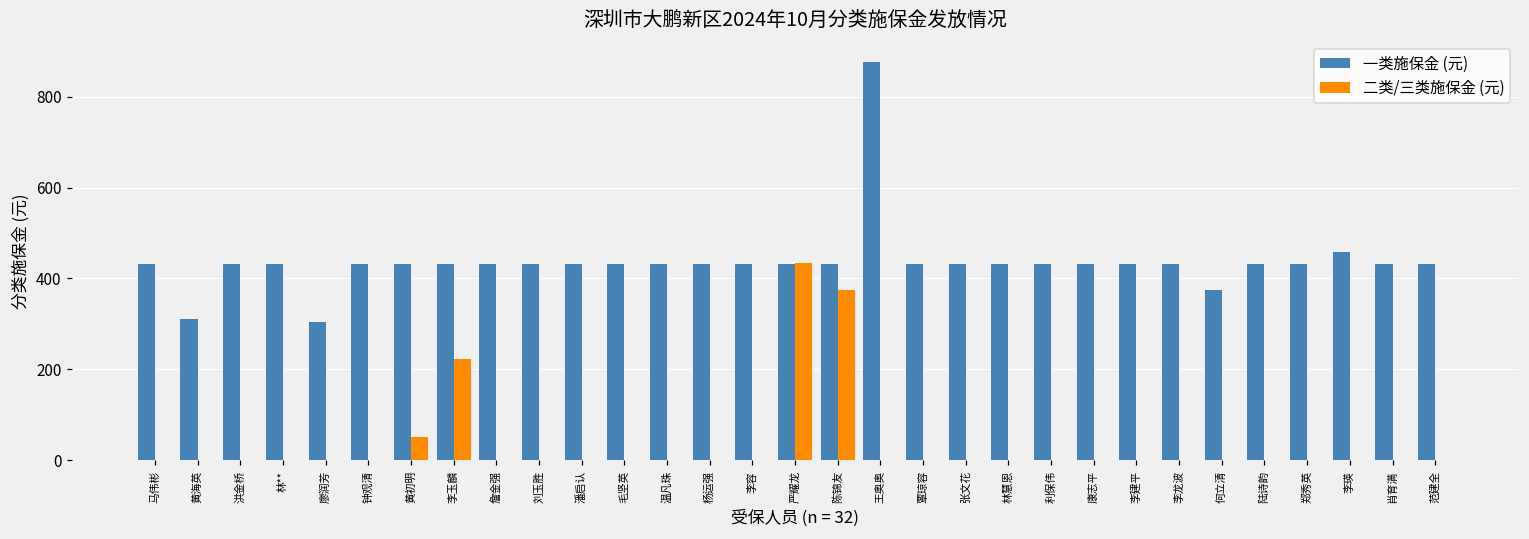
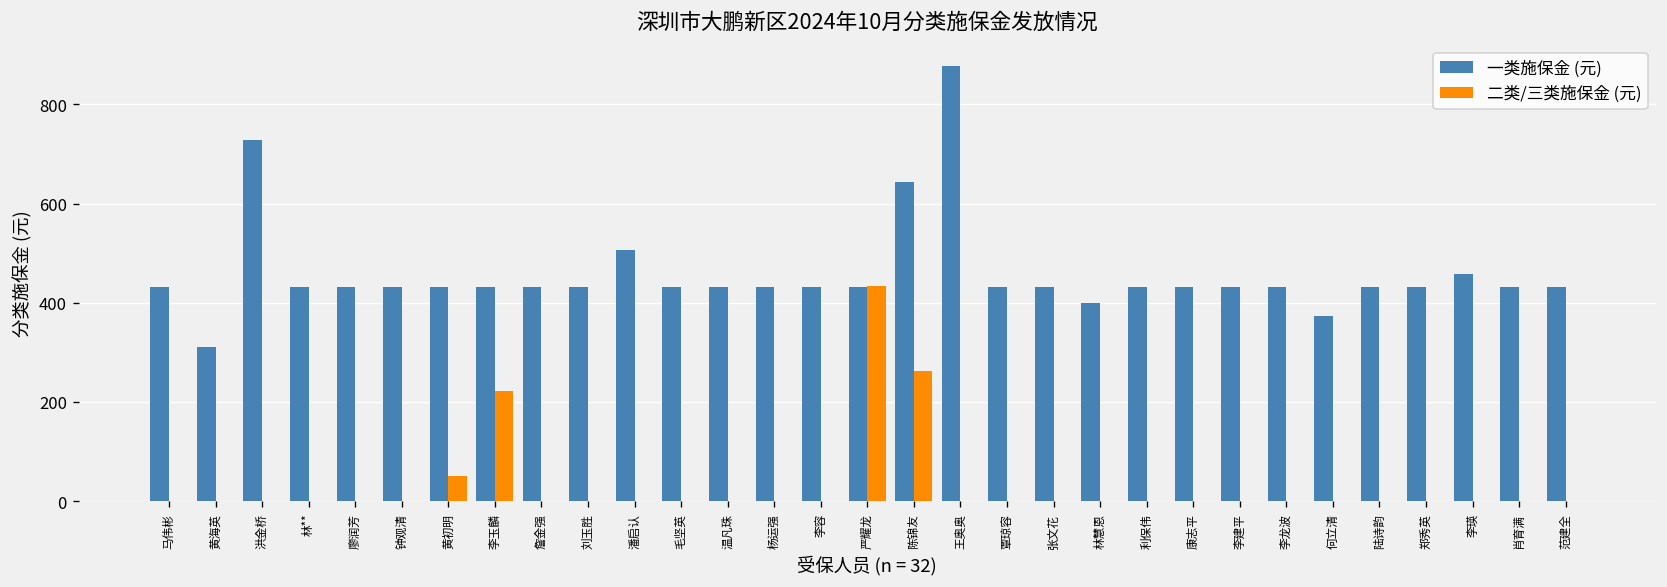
  {
    "一类施保金 (元)": {
      "马伟彬": 430,
      "黄海英": 310,
-     "洪金桥": 430,
+     "洪金桥": 730,
      "林**": 430,
-     "廖润芳": 310,
+     "廖润芳": 430,
      "钟观清": 430,
      "黄初明": 430,
      "李玉麟": 430,
      "詹金强": 430,
      "刘玉胜": 430,
-     "潘启认": 430,
+     "潘启认": 510,
      "毛坚英": 430,
      "温凡珠": 430,
      "杨运强": 430,
      "李容": 430,
      "严耀龙": 430,
-     "陈锦友": 430,
+     "陈锦友": 640,
      "王奥奥": 880,
      "覃琼容": 430,
      "张文花": 430,
-     "林慧恩": 430,
+     "林慧恩": 400,
      "利保伟": 430,
      "康志平": 430,
      "李建平": 430,
      "李龙波": 430,
      "何立清": 370,
      "陆诗韵": 430,
      "郑秀英": 430,
      "李瑛": 460,
      "肖育满": 430,
      "范建全": 430
    },
    "二类/三类施保金 (元)": {
      "马伟彬": 0,
      "黄海英": 0,
      "洪金桥": 0,
      "林**": 0,
      "廖润芳": 0,
      "钟观清": 0,
      "黄初明": 50,
      "李玉麟": 220,
      "詹金强": 0,
      "刘玉胜": 0,
      "潘启认": 0,
      "毛坚英": 0,
      "温凡珠": 0,
      "杨运强": 0,
      "李容": 0,
      "严耀龙": 430,
-     "陈锦友": 380,
+     "陈锦友": 260,
      "王奥奥": 0,
      "覃琼容": 0,
      "张文花": 0,
      "林慧恩": 0,
      "利保伟": 0,
      "康志平": 0,
      "李建平": 0,
      "李龙波": 0,
      "何立清": 0,
      "陆诗韵": 0,
      "郑秀英": 0,
      "李瑛": 0,
      "肖育满": 0,
      "范建全": 0
    }
  }
